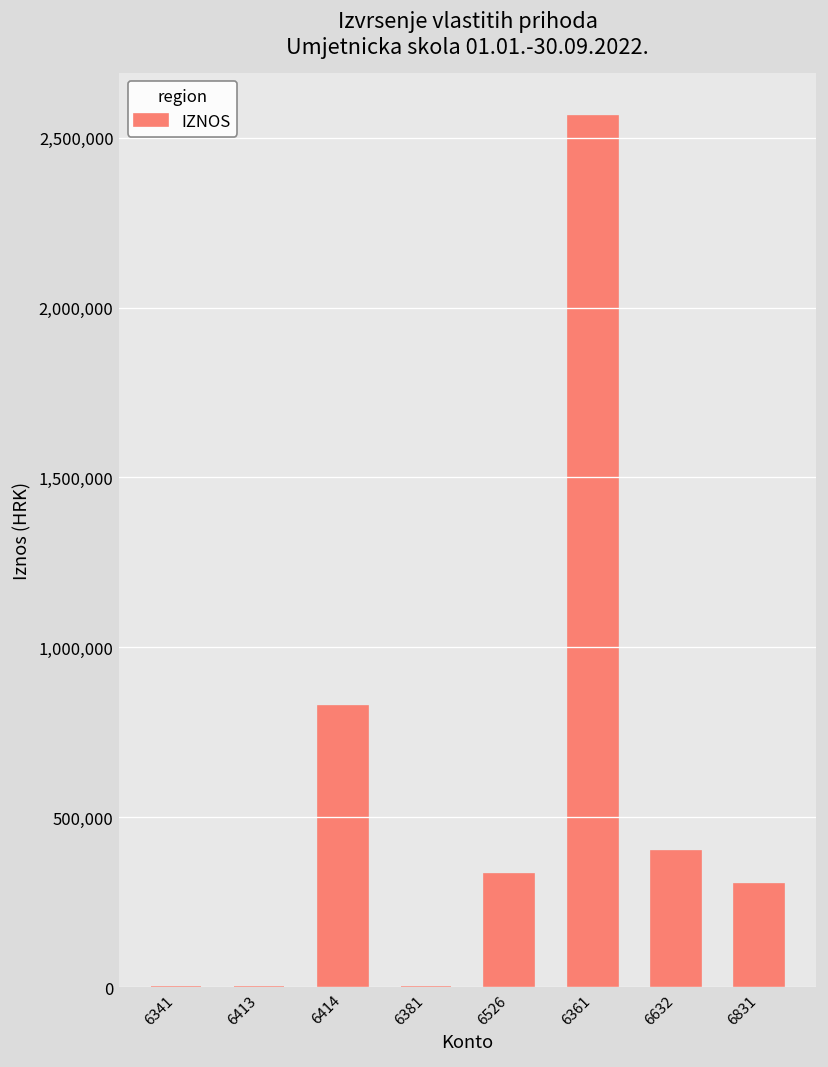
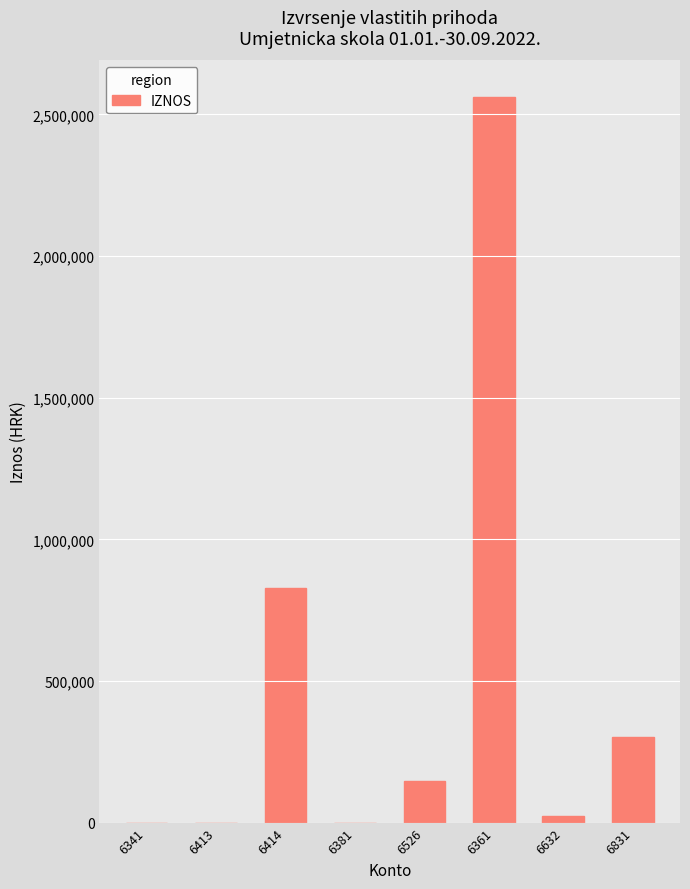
  {
    "6341": "0",
    "6413": "0",
    "6414": "830,000",
    "6381": "0",
-   "6526": "330,000",
+   "6526": "150,000",
    "6361": "2,560,000",
-   "6632": "400,000",
+   "6632": "20,000",
    "6831": "300,000"
  }
